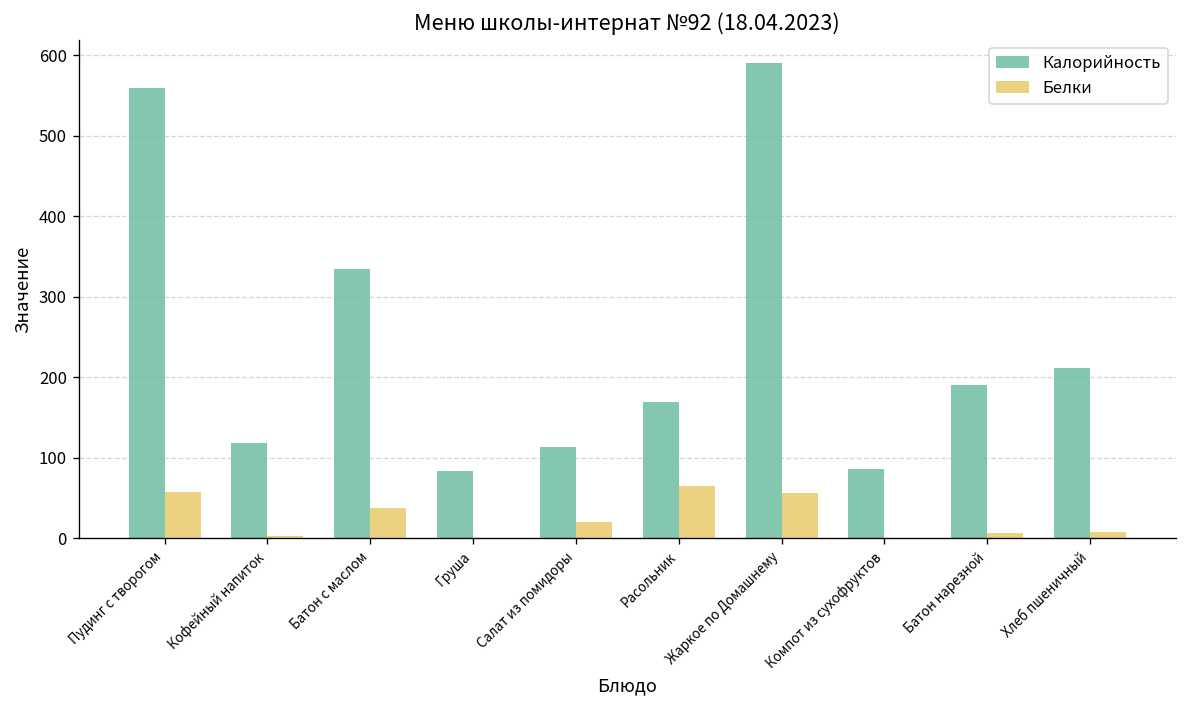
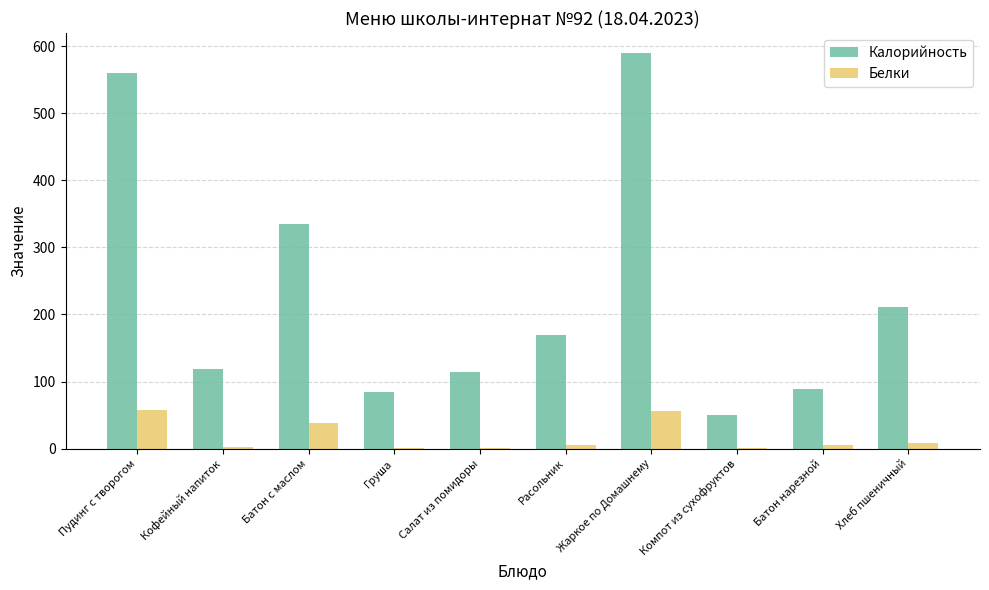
  {
    "Калорийность": {
      "Пудинг с творогом": 560,
      "Кофейный напиток": 120,
      "Батон с маслом": 330,
      "Груша": 80,
      "Салат из помидоры": 110,
      "Расольник": 170,
      "Жаркое по Домашнему": 590,
-     "Компот из сухофруктов": 90,
-     "Батон нарезной": 190,
+     "Компот из сухофруктов": 50,
+     "Батон нарезной": 90,
      "Хлеб пшеничный": 210
    },
    "Белки": {
      "Пудинг с творогом": 60,
      "Батон с маслом": 40,
-     "Салат из помидоры": 20,
-     "Расольник": 70,
+     "Салат из помидоры": 0,
+     "Расольник": 0,
      "Жаркое по Домашнему": 60,
      "Батон нарезной": 10,
      "Хлеб пшеничный": 10
    }
  }
